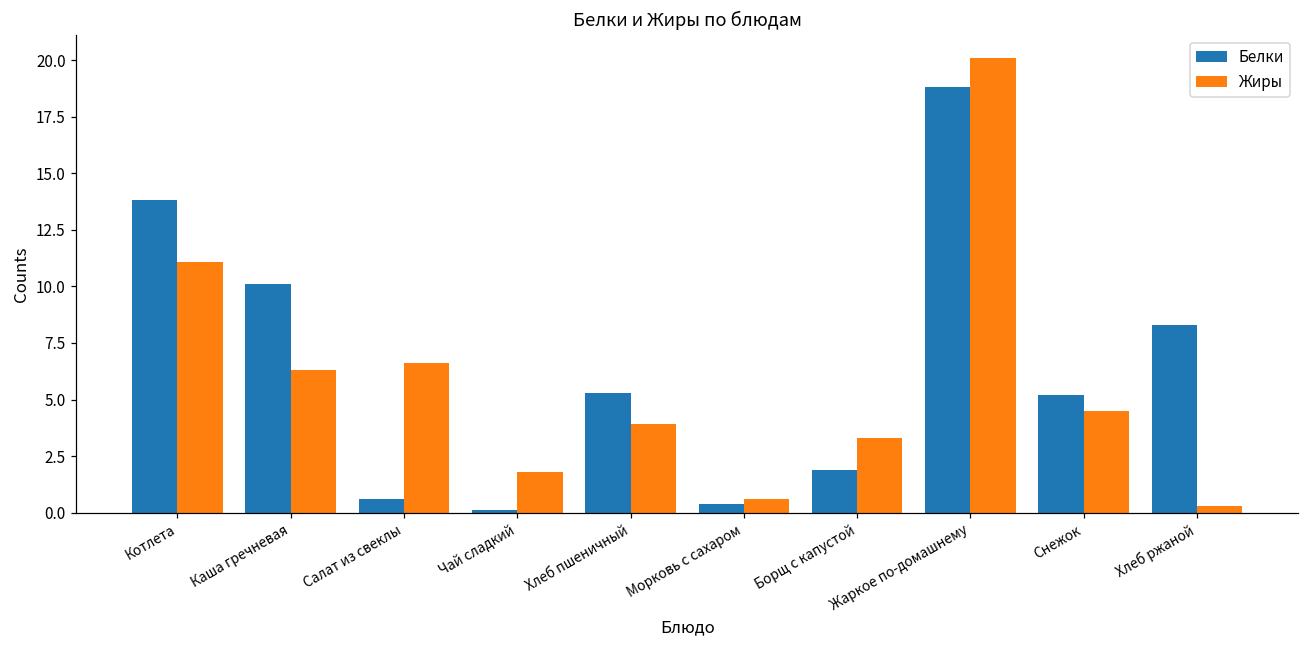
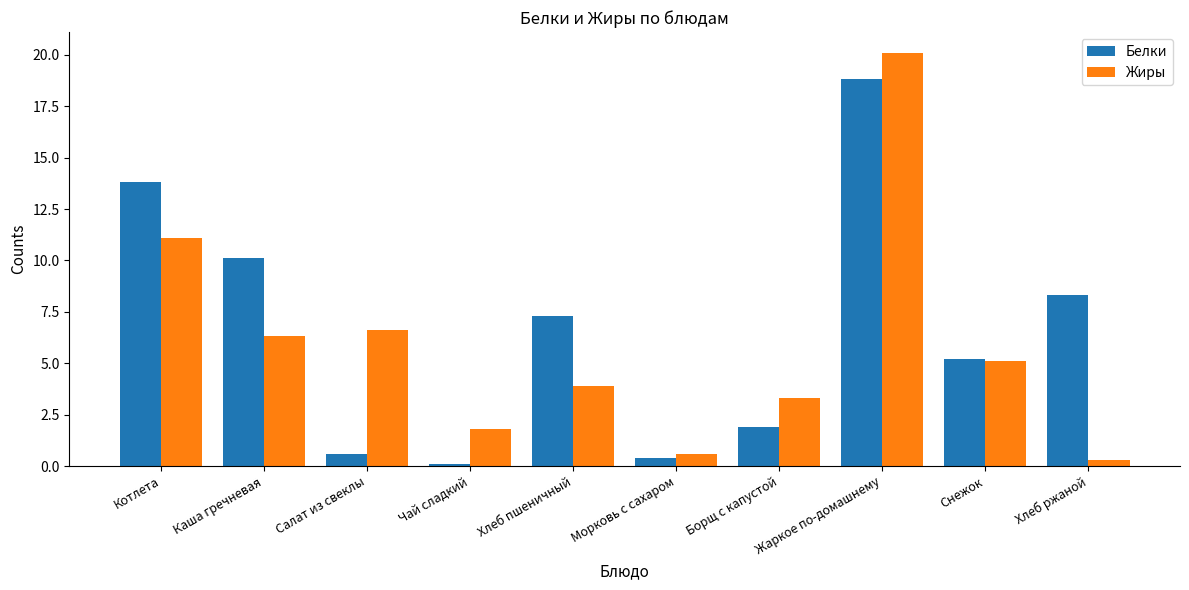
  {
    "Белки": {
      "Котлета": 13.8,
      "Каша гречневая": 10.1,
      "Салат из свеклы": 0.6,
-     "Хлеб пшеничный": 5.3,
+     "Хлеб пшеничный": 7.3,
      "Морковь с сахаром": 0.4,
      "Борщ с капустой": 1.9,
      "Жаркое по-домашнему": 18.8,
      "Снежок": 5.2,
      "Хлеб ржаной": 8.3
    },
    "Жиры": {
      "Котлета": 11.1,
      "Каша гречневая": 6.3,
      "Салат из свеклы": 6.6,
      "Чай сладкий": 1.8,
      "Хлеб пшеничный": 3.9,
      "Морковь с сахаром": 0.6,
      "Борщ с капустой": 3.3,
      "Жаркое по-домашнему": 20.1,
-     "Снежок": 4.5,
+     "Снежок": 5.1,
      "Хлеб ржаной": 0.3
    }
  }
